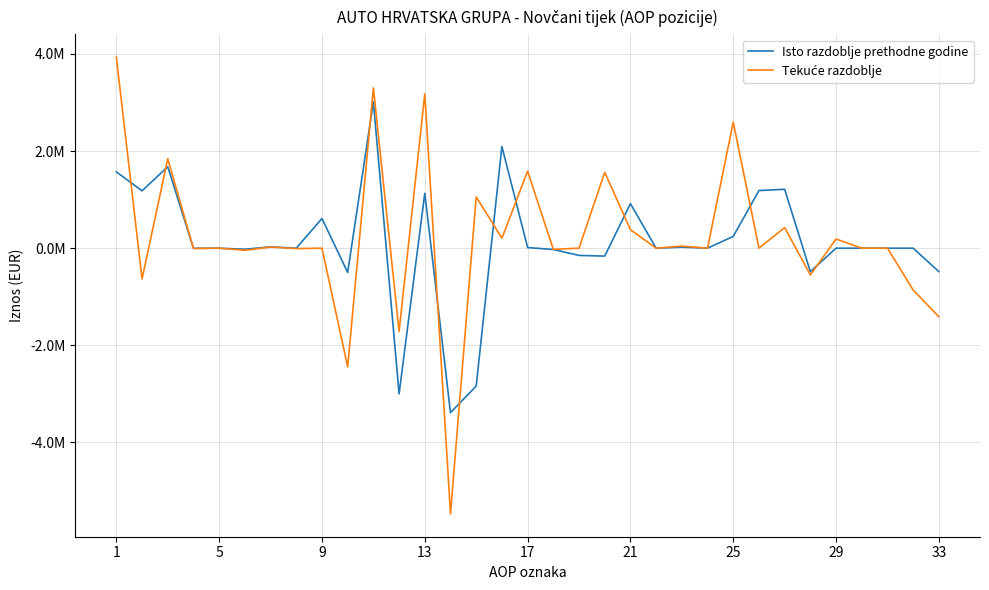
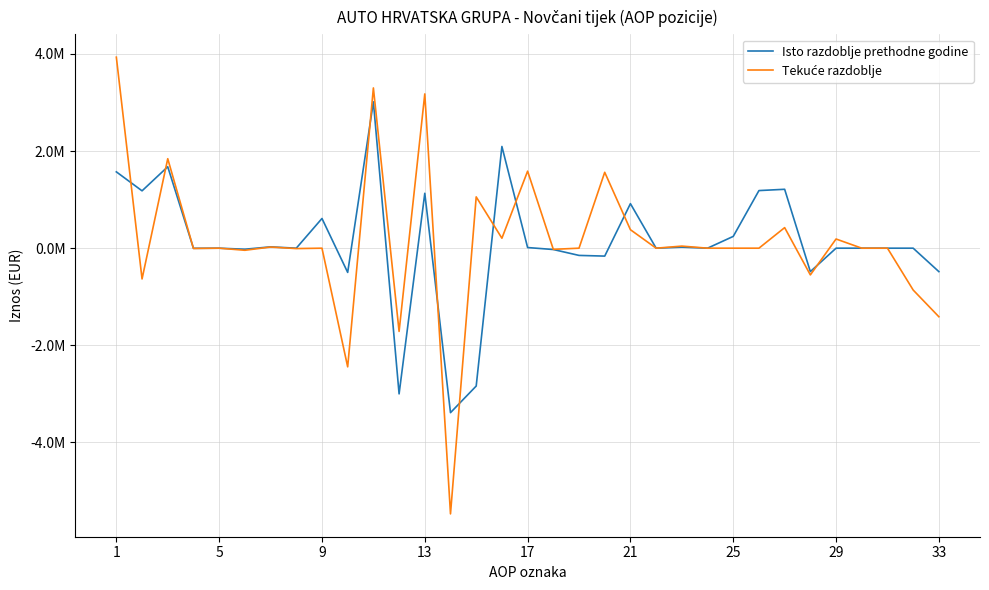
  {
    "Isto razdoblje prethodne godine": {
      "1": 1600000,
      "9": 600000,
      "13": 1100000,
      "17": 0,
      "21": 900000,
      "25": 200000,
      "29": 0,
      "33": -500000
    },
    "Tekuće razdoblje": {
      "1": 3900000,
      "9": 0,
      "13": 3200000,
      "17": 1600000,
      "21": 400000,
-     "25": 2600000,
+     "25": 0,
      "29": 200000,
      "33": -1400000
    }
  }
